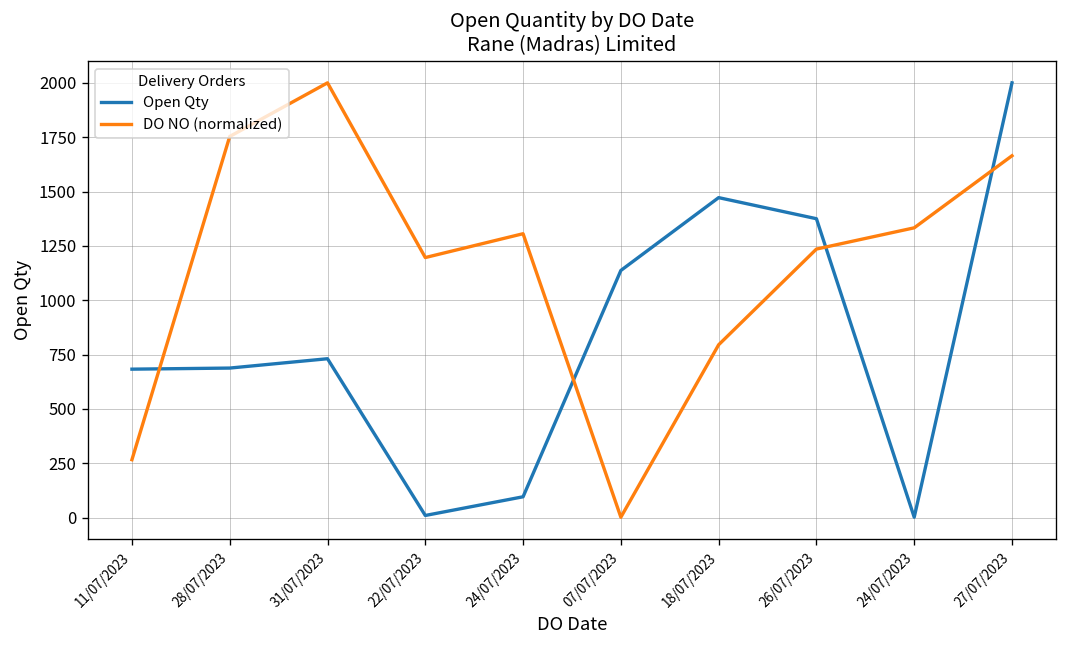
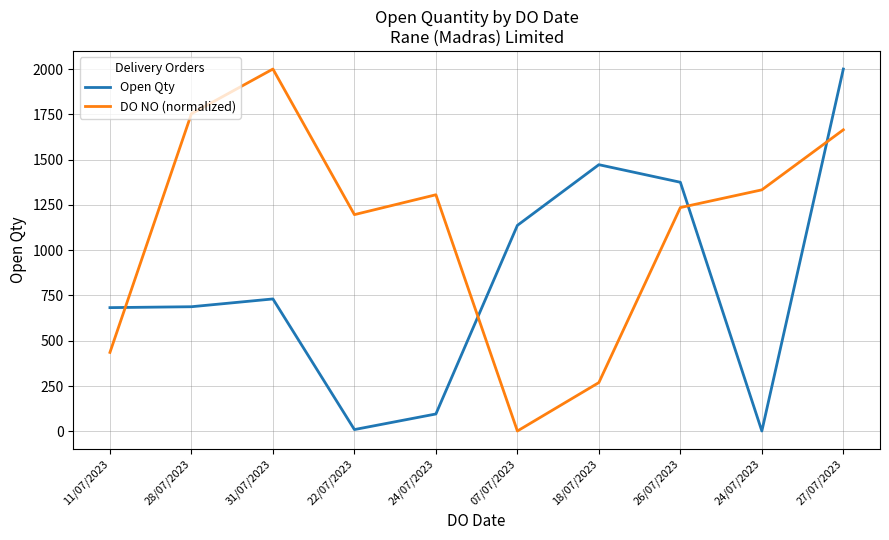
  {
    "Open Qty": {
      "11/07/2023": 680,
      "28/07/2023": 690,
      "31/07/2023": 730,
      "22/07/2023": 10,
      "07/07/2023": 1140,
      "18/07/2023": 1470,
      "26/07/2023": 1380,
      "27/07/2023": 2000
    },
    "DO NO (normalized)": {
-     "11/07/2023": 270,
+     "11/07/2023": 440,
      "31/07/2023": 2000,
      "22/07/2023": 1200,
      "07/07/2023": 0,
-     "18/07/2023": 800,
+     "18/07/2023": 270,
      "26/07/2023": 1240,
      "27/07/2023": 1660
    }
  }
